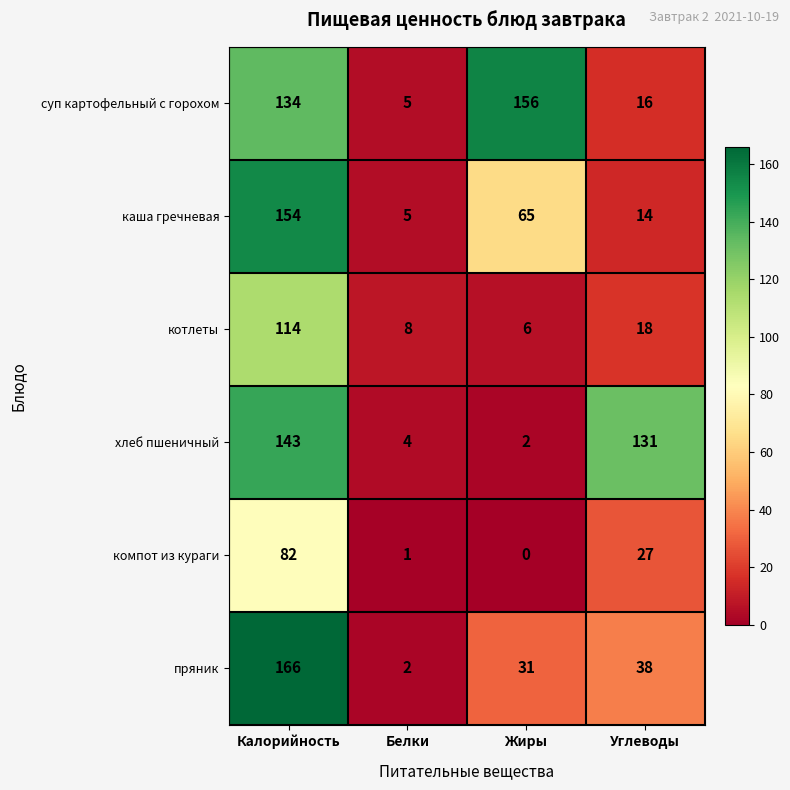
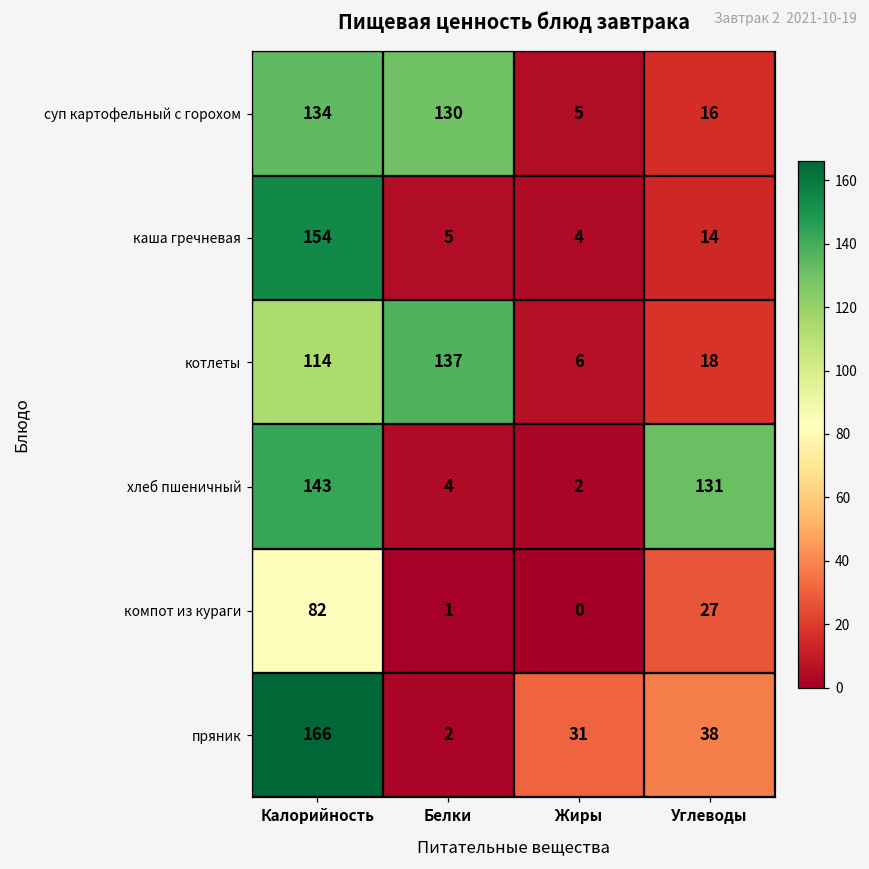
  {
    "суп картофельный с горохом": {
      "Калорийность": 134,
-     "Белки": 5,
-     "Жиры": 156,
+     "Белки": 130,
+     "Жиры": 5,
      "Углеводы": 16
    },
    "каша гречневая": {
      "Калорийность": 154,
      "Белки": 5,
-     "Жиры": 65,
+     "Жиры": 4,
      "Углеводы": 14
    },
    "котлеты": {
      "Калорийность": 114,
-     "Белки": 8,
+     "Белки": 137,
      "Жиры": 6,
      "Углеводы": 18
    },
    "хлеб пшеничный": {
      "Калорийность": 143,
      "Белки": 4,
      "Жиры": 2,
      "Углеводы": 131
    },
    "компот из кураги": {
      "Калорийность": 82,
      "Белки": 1,
      "Жиры": 0,
      "Углеводы": 27
    },
    "пряник": {
      "Калорийность": 166,
      "Белки": 2,
      "Жиры": 31,
      "Углеводы": 38
    }
  }
